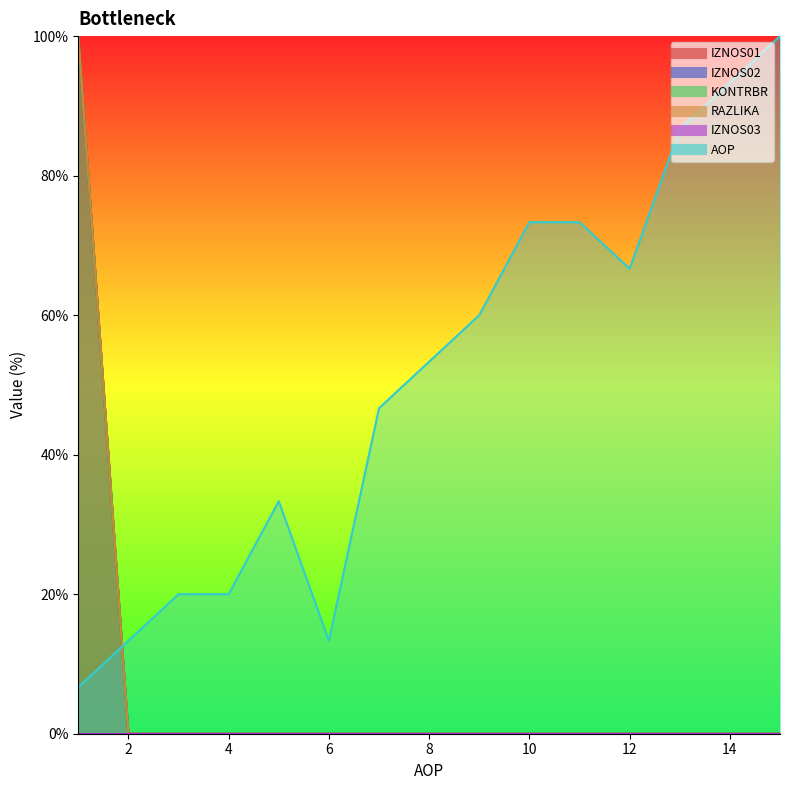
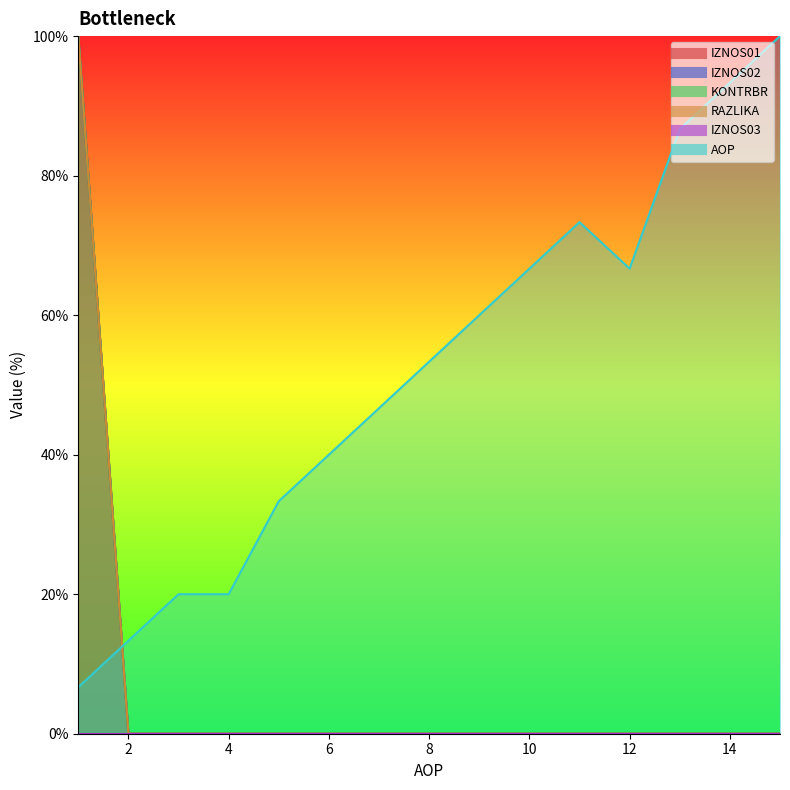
  {
    "AOP": {
      "2": "13%",
      "4": "20%",
-     "6": "13%",
+     "6": "40%",
      "8": "53%",
-     "10": "73%",
+     "10": "67%",
      "12": "67%"
    }
  }
